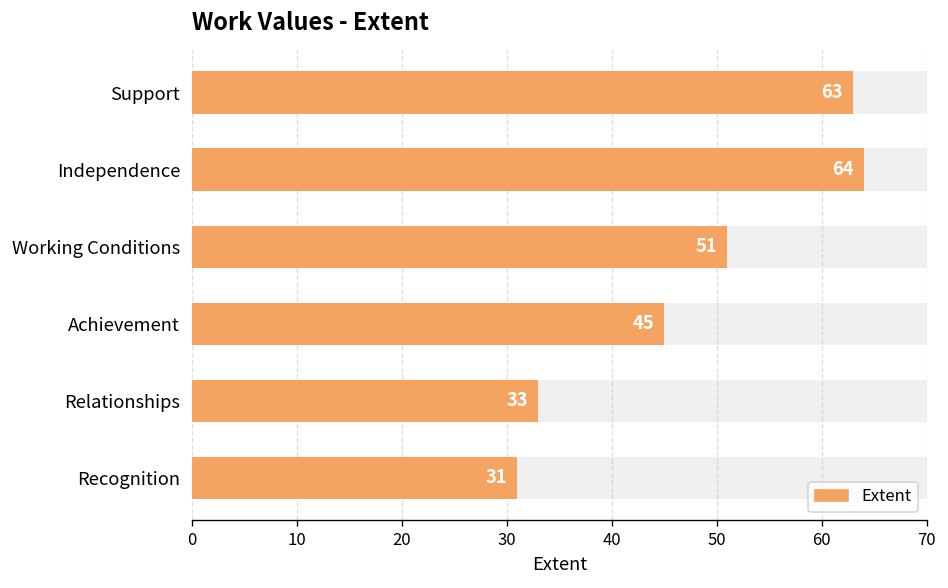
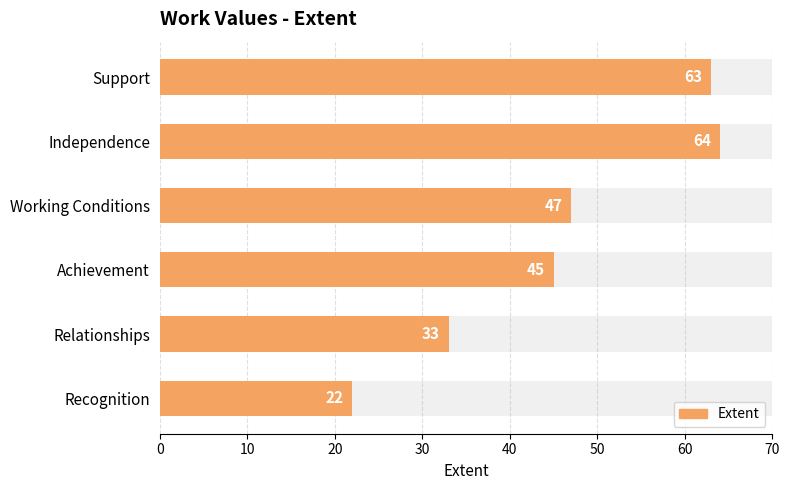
  {
    "Extent": {
-     "Working Conditions": 51,
-     "Recognition": 31
+     "Working Conditions": 47,
+     "Recognition": 22
    }
  }
